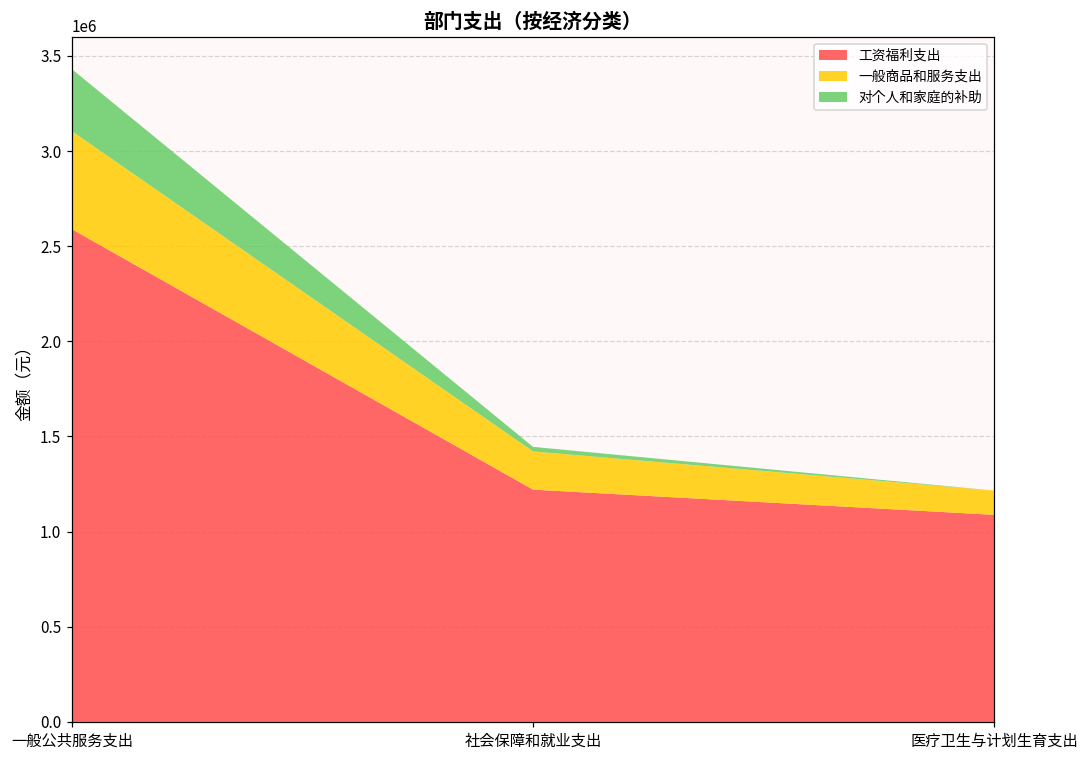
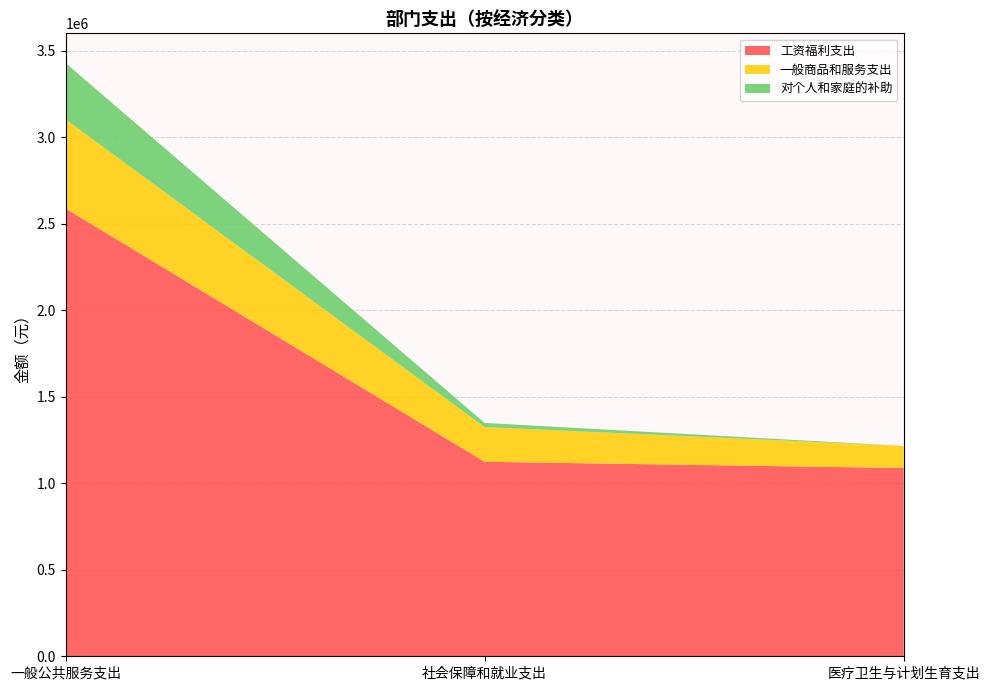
  {
    "工资福利支出": {
      "一般公共服务支出": 2590000,
-     "社会保障和就业支出": 1220000,
+     "社会保障和就业支出": 1120000,
      "医疗卫生与计划生育支出": 1090000
    },
    "一般商品和服务支出": {
      "一般公共服务支出": 520000,
      "社会保障和就业支出": 200000
    },
    "对个人和家庭的补助": {
      "一般公共服务支出": 330000,
      "社会保障和就业支出": 20000
    }
  }
